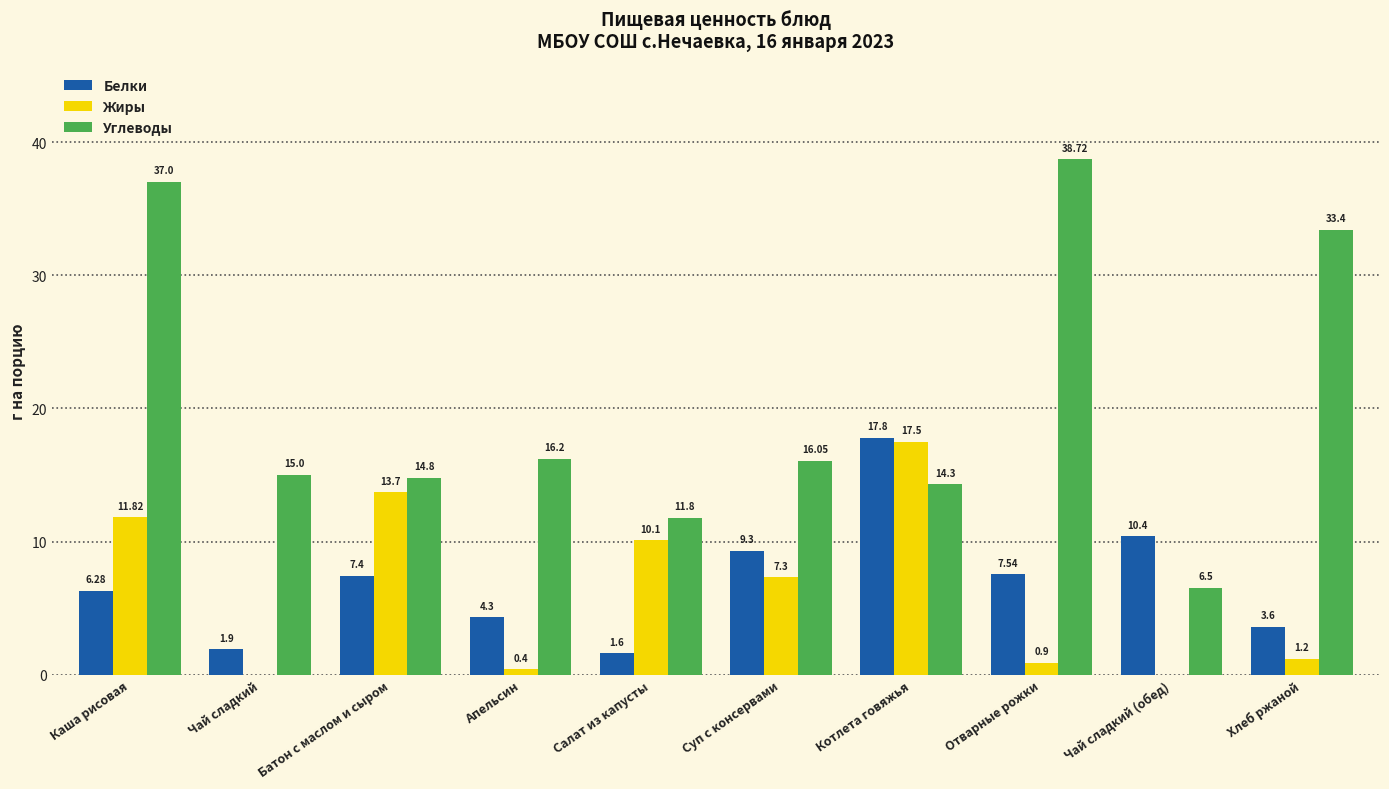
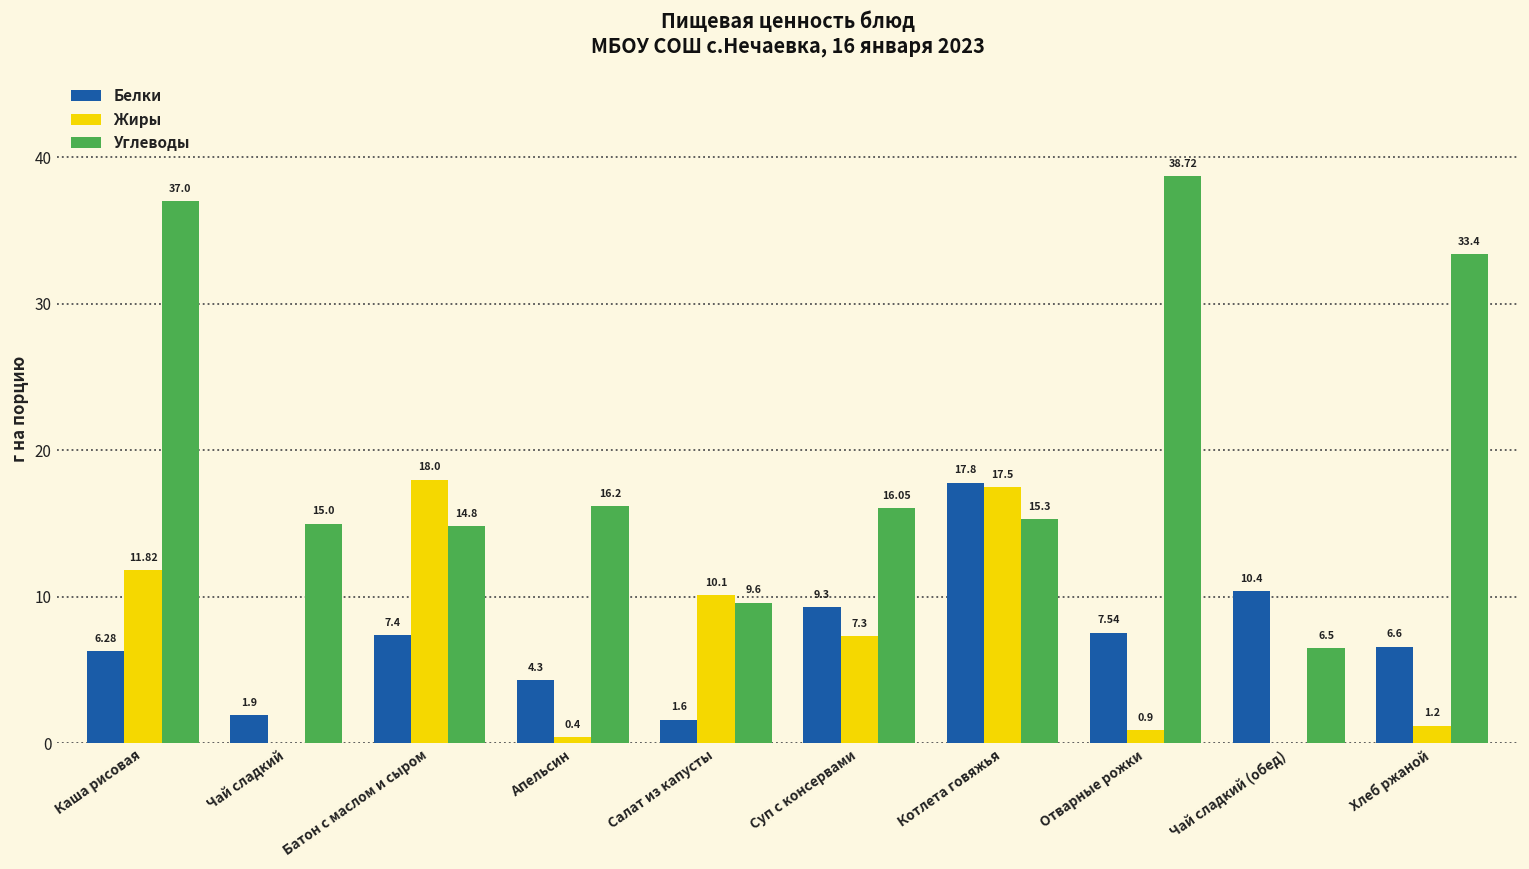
  {
    "Белки": {
      "Каша рисовая": 6.28,
      "Чай сладкий": 1.9,
      "Батон с маслом и сыром": 7.4,
      "Апельсин": 4.3,
      "Салат из капусты": 1.6,
      "Суп c консервами": 9.3,
      "Котлета говяжья": 17.8,
      "Отварные рожки": 7.54,
      "Чай сладкий (обед)": 10.4,
-     "Хлеб ржаной": 3.6
+     "Хлеб ржаной": 6.6
    },
    "Жиры": {
      "Каша рисовая": 11.82,
-     "Батон с маслом и сыром": 13.7,
+     "Батон с маслом и сыром": 18.0,
      "Апельсин": 0.4,
      "Салат из капусты": 10.1,
      "Суп c консервами": 7.3,
      "Котлета говяжья": 17.5,
      "Отварные рожки": 0.9,
      "Хлеб ржаной": 1.2
    },
    "Углеводы": {
      "Каша рисовая": 37.0,
      "Чай сладкий": 15.0,
      "Батон с маслом и сыром": 14.8,
      "Апельсин": 16.2,
-     "Салат из капусты": 11.8,
+     "Салат из капусты": 9.6,
      "Суп c консервами": 16.05,
-     "Котлета говяжья": 14.3,
+     "Котлета говяжья": 15.3,
      "Отварные рожки": 38.72,
      "Чай сладкий (обед)": 6.5,
      "Хлеб ржаной": 33.4
    }
  }
